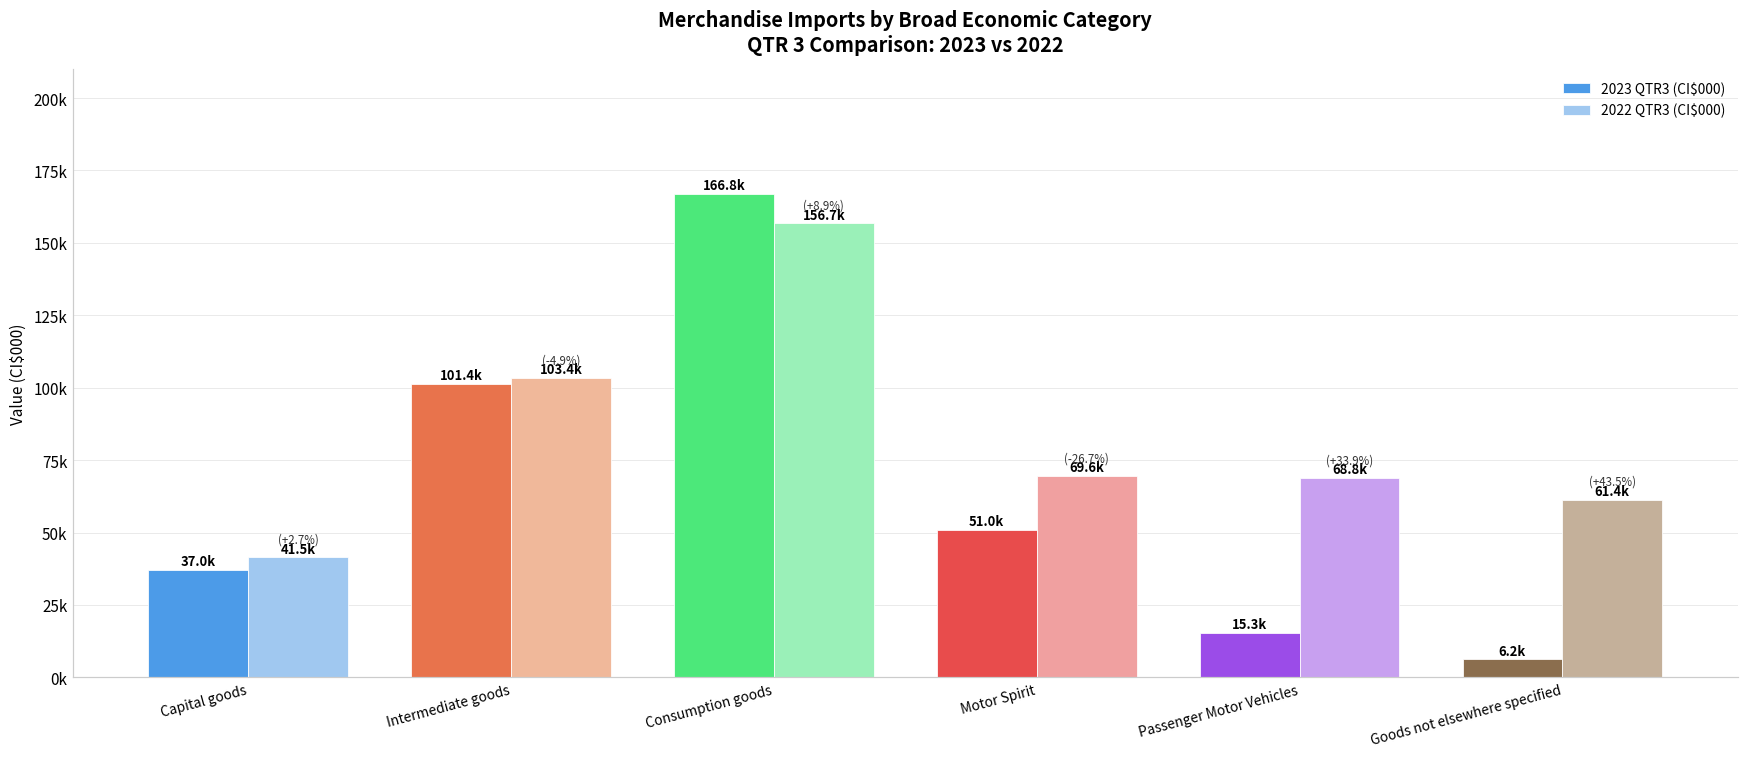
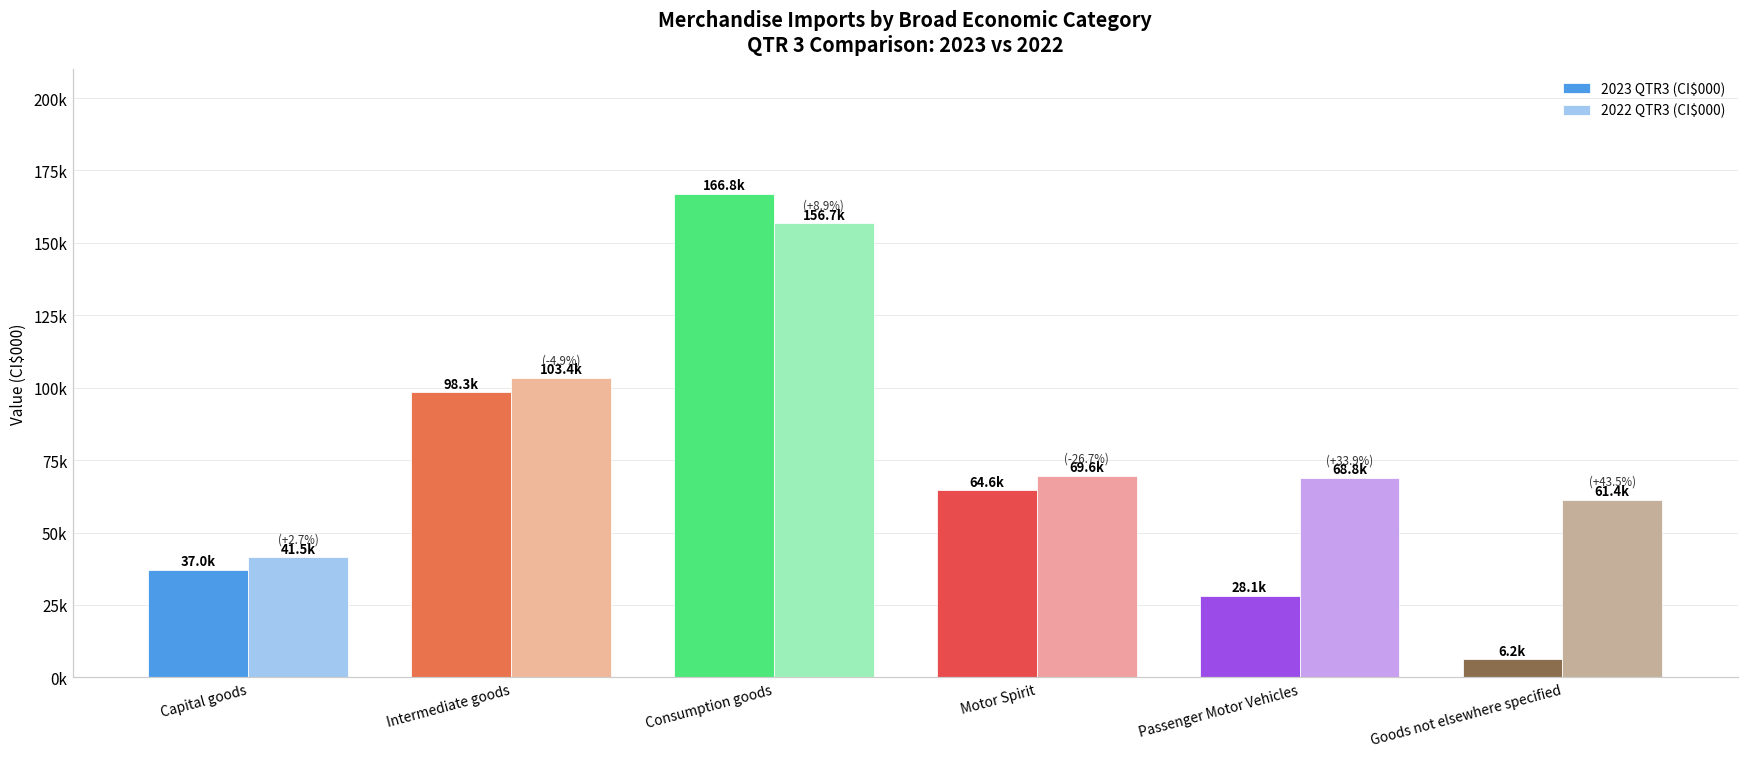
  {
    "2023 QTR3 (CI$000)": {
      "Capital goods": "37.0k",
-     "Intermediate goods": "101.4k",
+     "Intermediate goods": "98.3k",
      "Consumption goods": "166.8k",
-     "Motor Spirit": "51.0k",
-     "Passenger Motor Vehicles": "15.3k",
+     "Motor Spirit": "64.6k",
+     "Passenger Motor Vehicles": "28.1k",
      "Goods not elsewhere specified": "6.2k"
    }
  }
